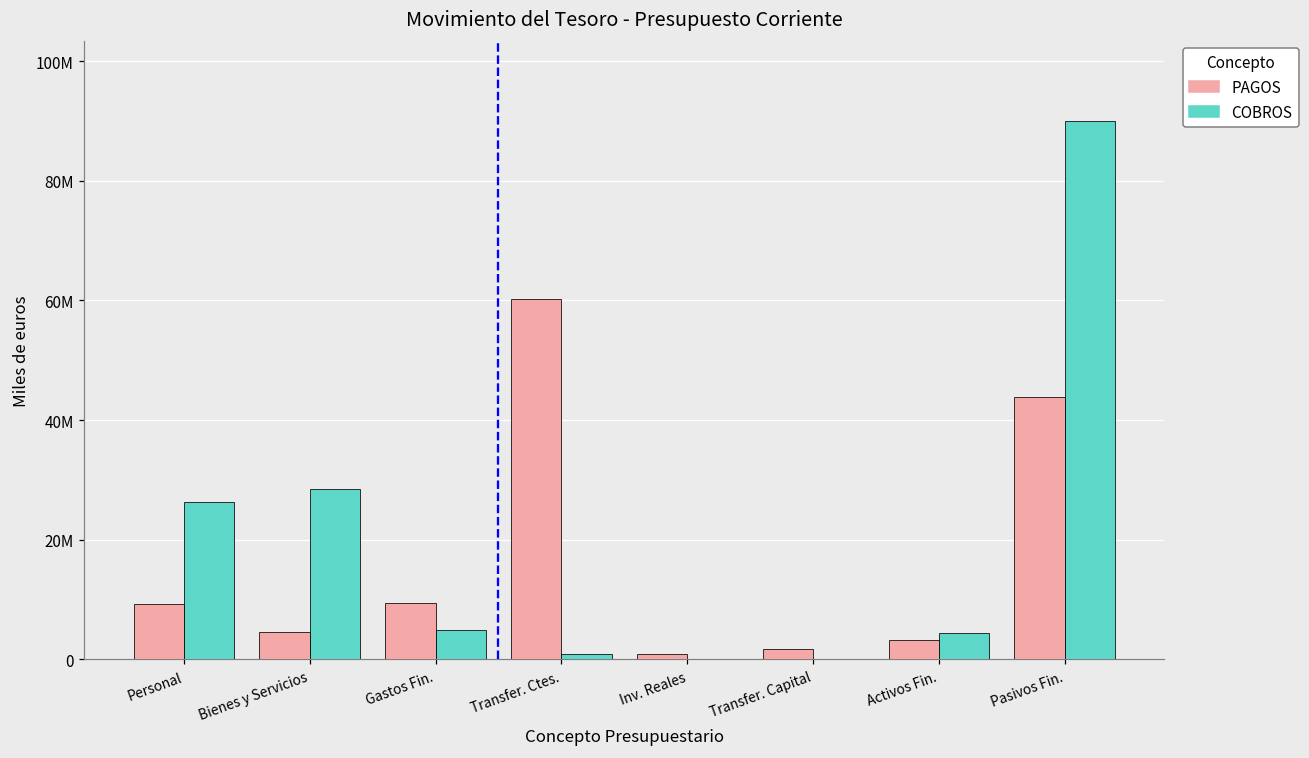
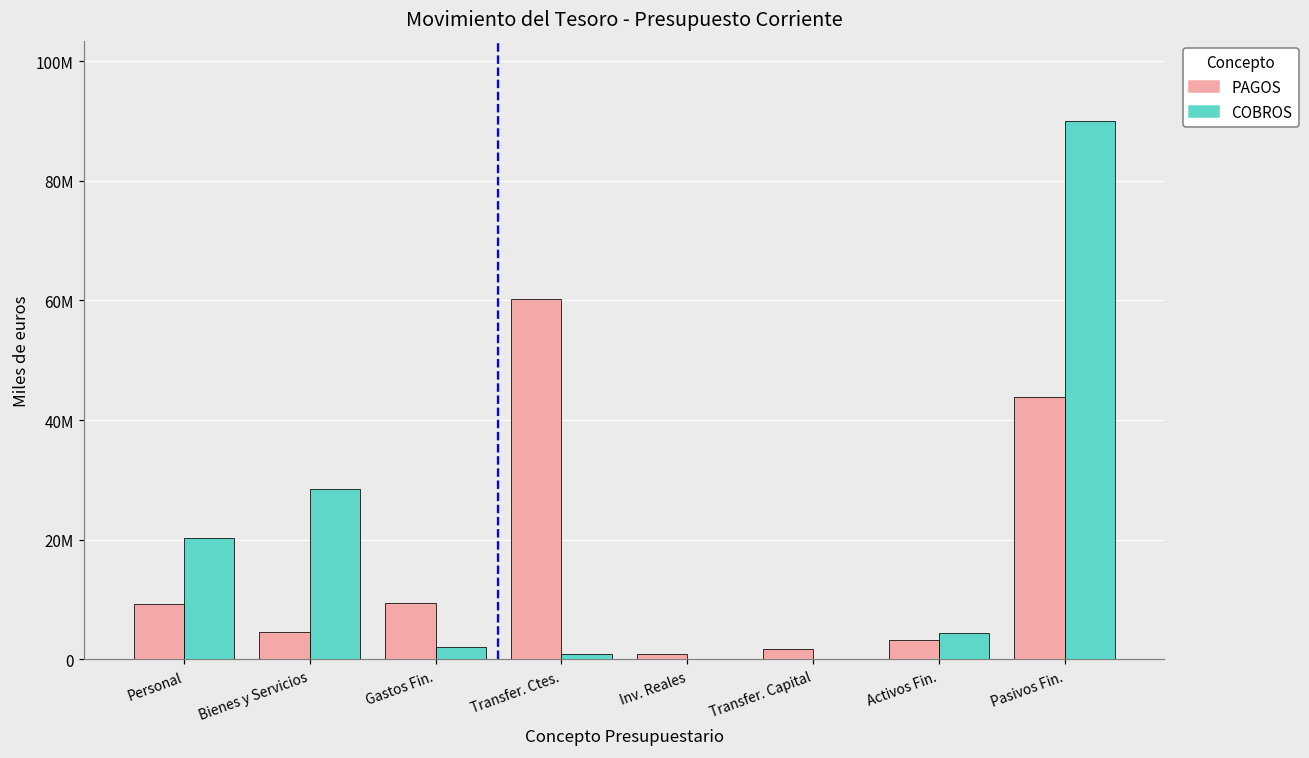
  {
    "PAGOS": {
      "Personal": 9000000,
      "Bienes y Servicios": 5000000,
      "Gastos Fin.": 9000000,
      "Transfer. Ctes.": 60000000,
      "Inv. Reales": 1000000,
      "Transfer. Capital": 2000000,
      "Activos Fin.": 3000000,
      "Pasivos Fin.": 44000000
    },
    "COBROS": {
-     "Personal": 26000000,
+     "Personal": 20000000,
      "Bienes y Servicios": 28000000,
-     "Gastos Fin.": 5000000,
+     "Gastos Fin.": 2000000,
      "Transfer. Ctes.": 1000000,
      "Activos Fin.": 4000000,
      "Pasivos Fin.": 90000000
    }
  }
